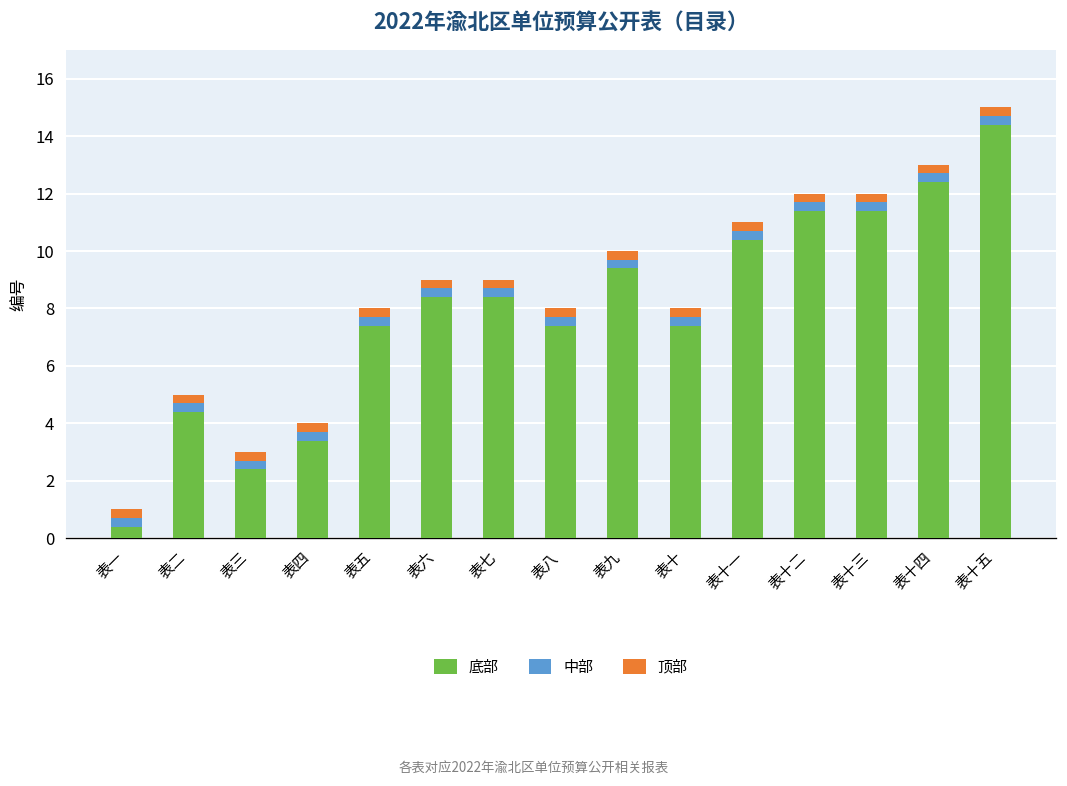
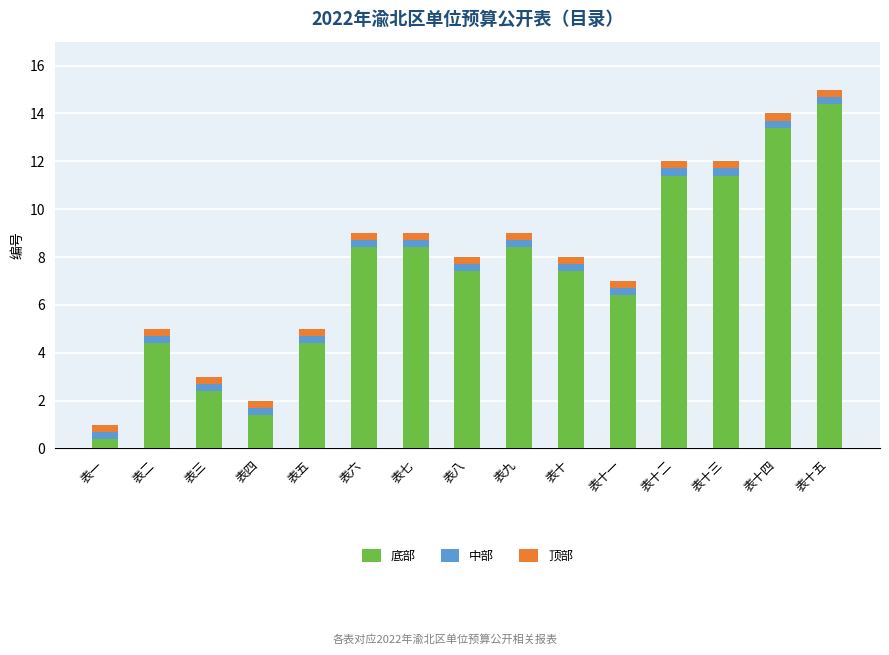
  {
    "底部": {
      "表一": 0.4,
      "表二": 4.4,
      "表三": 2.4,
-     "表四": 3.4,
-     "表五": 7.4,
+     "表四": 1.4,
+     "表五": 4.4,
      "表六": 8.4,
      "表七": 8.4,
      "表八": 7.4,
-     "表九": 9.4,
+     "表九": 8.4,
      "表十": 7.4,
-     "表十一": 10.4,
+     "表十一": 6.4,
      "表十二": 11.4,
      "表十三": 11.4,
-     "表十四": 12.4,
+     "表十四": 13.4,
      "表十五": 14.4
    },
    "中部": {
      "表一": 0.3,
      "表二": 0.3,
      "表三": 0.3,
      "表四": 0.3,
      "表五": 0.3,
      "表六": 0.3,
      "表七": 0.3,
      "表八": 0.3,
      "表九": 0.3,
      "表十": 0.3,
      "表十一": 0.3,
      "表十二": 0.3,
      "表十三": 0.3,
      "表十四": 0.3,
      "表十五": 0.3
    }
  }
